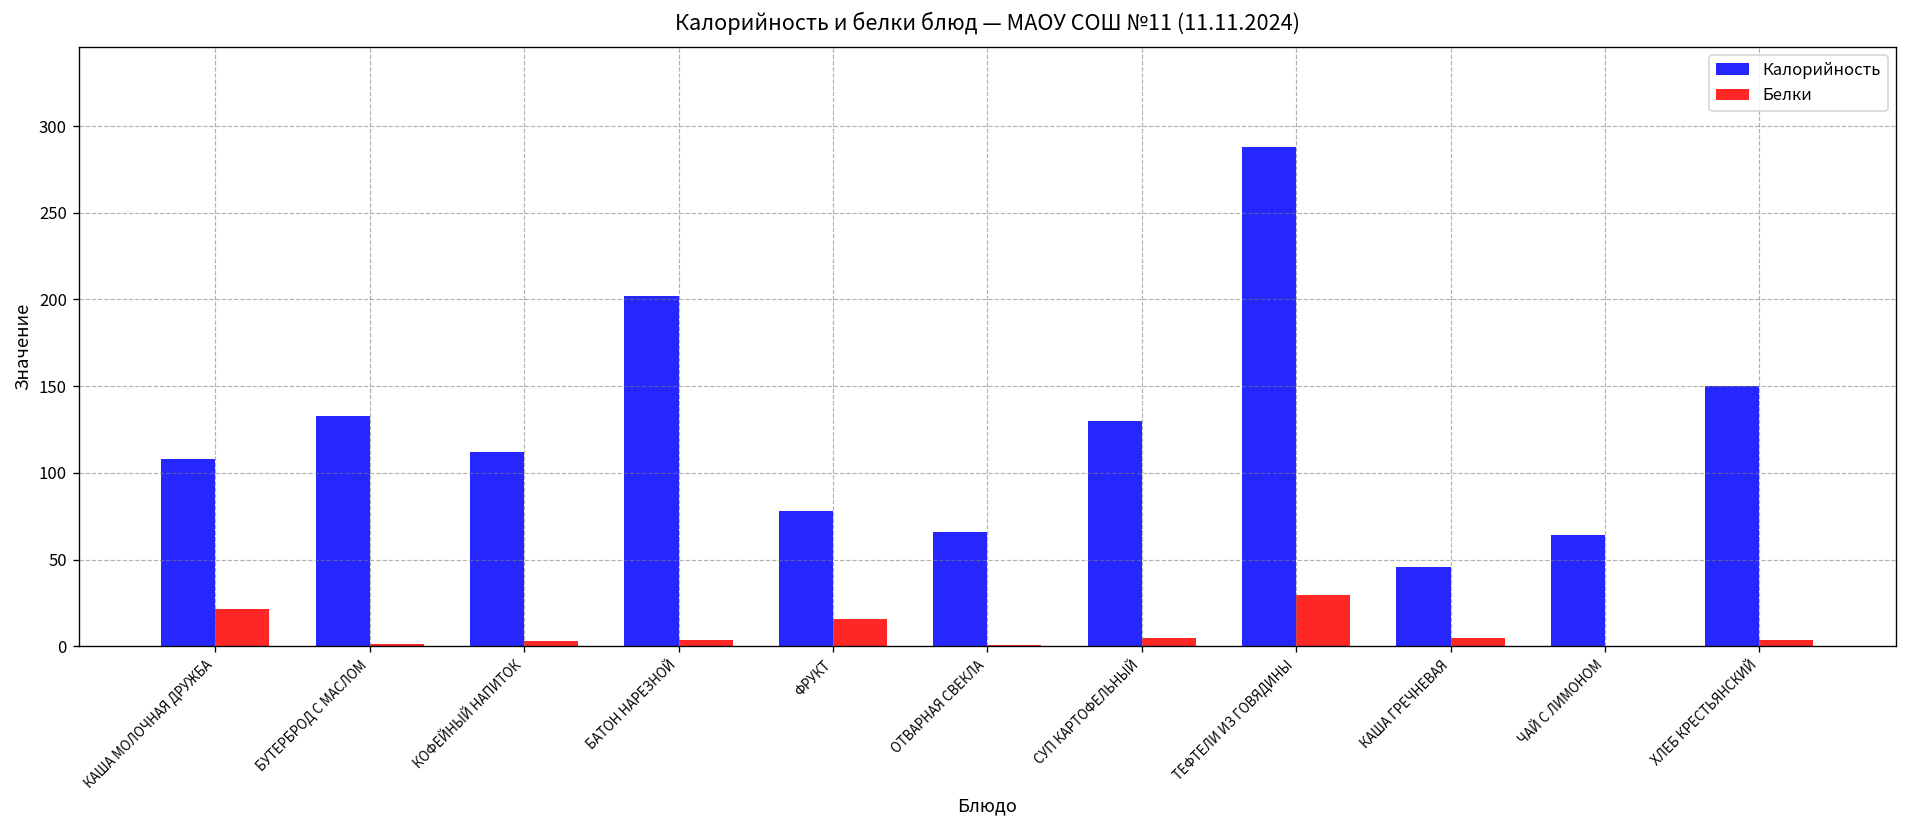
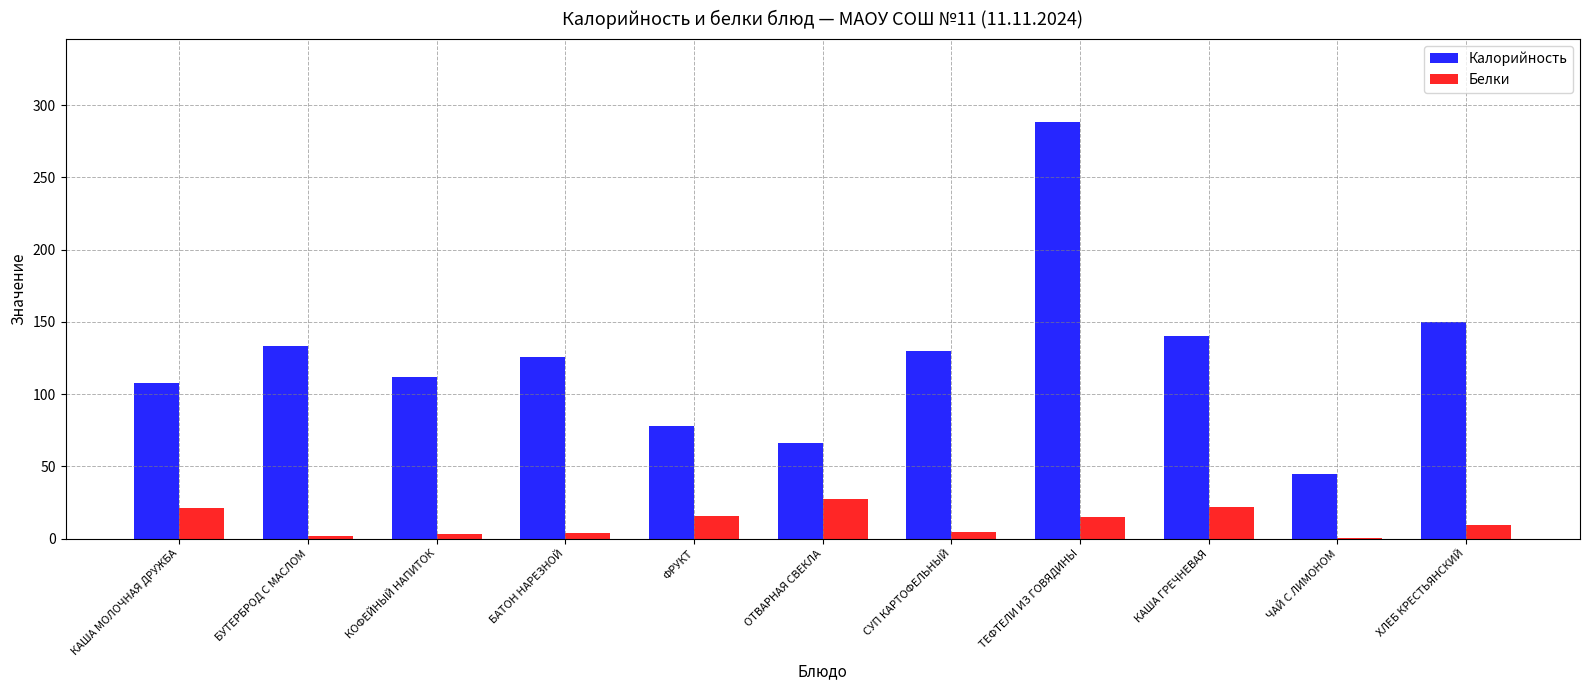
  {
    "Калорийность": {
      "КАША МОЛОЧНАЯ ДРУЖБА": 108,
      "БУТЕРБРОД С МАСЛОМ": 133,
      "КОФЕЙНЫЙ НАПИТОК": 112,
-     "БАТОН НАРЕЗНОЙ": 202,
+     "БАТОН НАРЕЗНОЙ": 126,
      "ФРУКТ": 78,
      "ОТВАРНАЯ СВЕКЛА": 66,
      "СУП КАРТОФЕЛЬНЫЙ": 130,
      "ТЕФТЕЛИ ИЗ ГОВЯДИНЫ": 288,
-     "КАША ГРЕЧНЕВАЯ": 46,
-     "ЧАЙ С ЛИМОНОМ": 64,
+     "КАША ГРЕЧНЕВАЯ": 140,
+     "ЧАЙ С ЛИМОНОМ": 45,
      "ХЛЕБ КРЕСТЬЯНСКИЙ": 150
    },
    "Белки": {
      "КАША МОЛОЧНАЯ ДРУЖБА": 21,
      "КОФЕЙНЫЙ НАПИТОК": 3,
      "БАТОН НАРЕЗНОЙ": 4,
      "ФРУКТ": 16,
-     "ОТВАРНАЯ СВЕКЛА": 1,
+     "ОТВАРНАЯ СВЕКЛА": 28,
      "СУП КАРТОФЕЛЬНЫЙ": 5,
-     "ТЕФТЕЛИ ИЗ ГОВЯДИНЫ": 30,
-     "КАША ГРЕЧНЕВАЯ": 5,
-     "ХЛЕБ КРЕСТЬЯНСКИЙ": 4
+     "ТЕФТЕЛИ ИЗ ГОВЯДИНЫ": 15,
+     "КАША ГРЕЧНЕВАЯ": 22,
+     "ХЛЕБ КРЕСТЬЯНСКИЙ": 10
    }
  }
